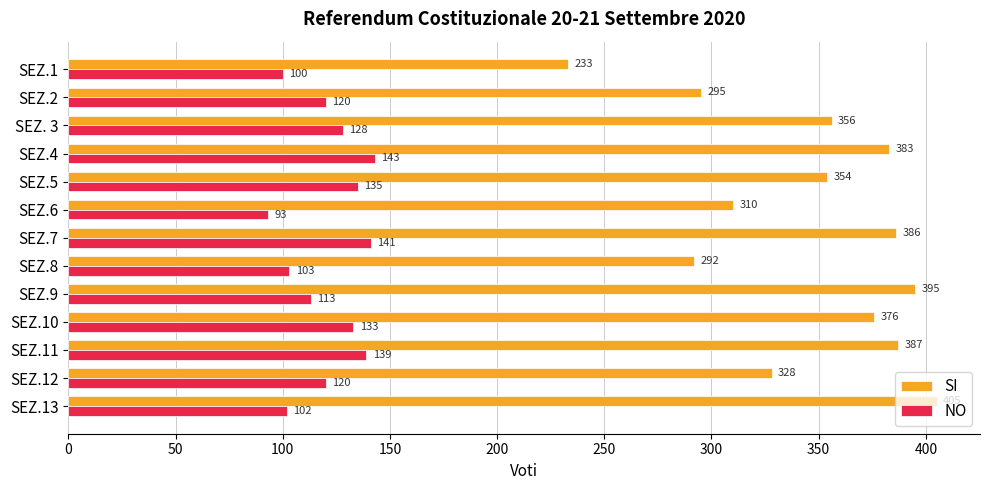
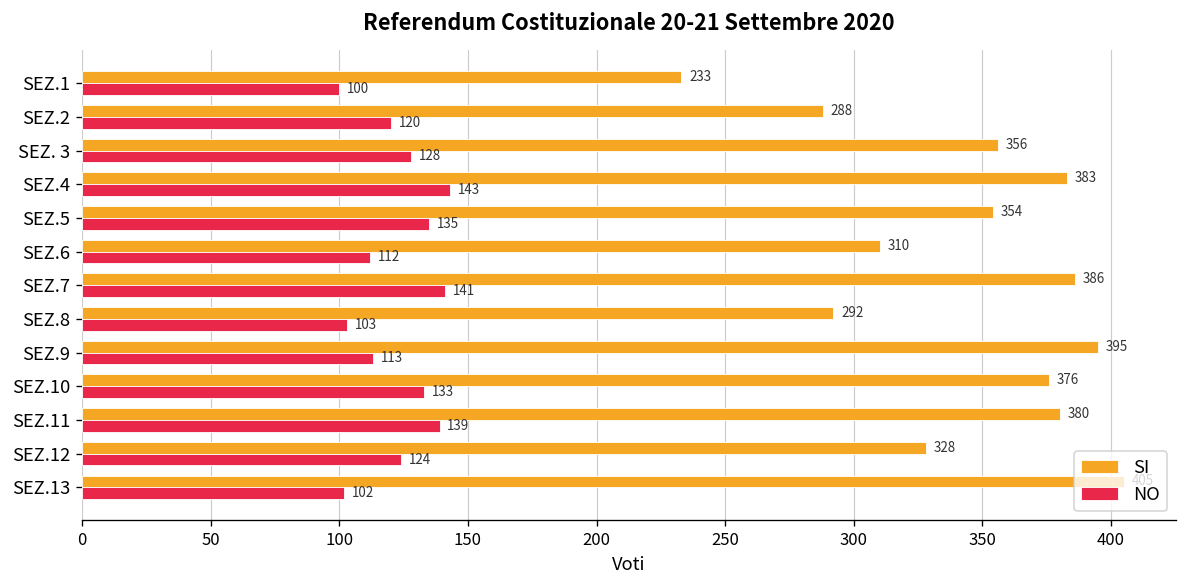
  {
    "SI": {
      "SEZ.1": 233,
-     "SEZ.2": 295,
+     "SEZ.2": 288,
      "SEZ. 3": 356,
      "SEZ.4": 383,
      "SEZ.5": 354,
      "SEZ.6": 310,
      "SEZ.7": 386,
      "SEZ.8": 292,
      "SEZ.9": 395,
      "SEZ.10": 376,
-     "SEZ.11": 387,
+     "SEZ.11": 380,
      "SEZ.12": 328
    },
    "NO": {
      "SEZ.1": 100,
      "SEZ.2": 120,
      "SEZ. 3": 128,
      "SEZ.4": 143,
      "SEZ.5": 135,
-     "SEZ.6": 93,
+     "SEZ.6": 112,
      "SEZ.7": 141,
      "SEZ.8": 103,
      "SEZ.9": 113,
      "SEZ.10": 133,
      "SEZ.11": 139,
-     "SEZ.12": 120,
+     "SEZ.12": 124,
      "SEZ.13": 102
    }
  }
